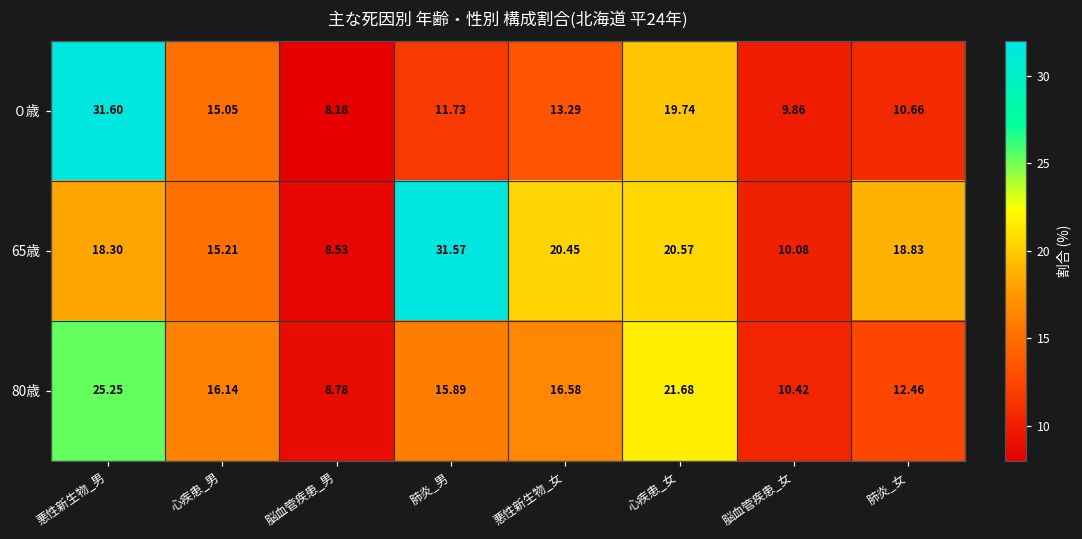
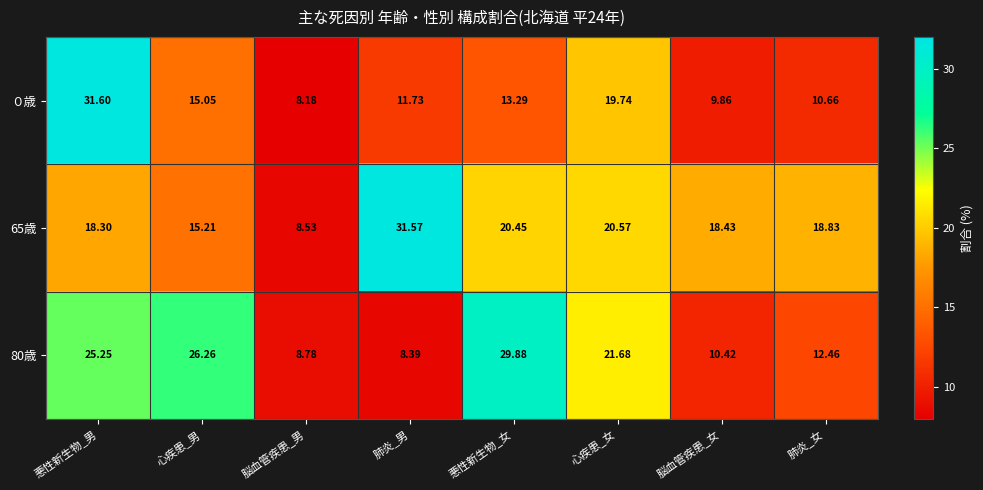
  {
    "０歳": {
      "悪性新生物_男": 31.60,
      "心疾患_男": 15.05,
      "脳血管疾患_男": 8.18,
      "肺炎_男": 11.73,
      "悪性新生物_女": 13.29,
      "心疾患_女": 19.74,
      "脳血管疾患_女": 9.86,
      "肺炎_女": 10.66
    },
    "65歳": {
      "悪性新生物_男": 18.30,
      "心疾患_男": 15.21,
      "脳血管疾患_男": 8.53,
      "肺炎_男": 31.57,
      "悪性新生物_女": 20.45,
      "心疾患_女": 20.57,
-     "脳血管疾患_女": 10.08,
+     "脳血管疾患_女": 18.43,
      "肺炎_女": 18.83
    },
    "80歳": {
      "悪性新生物_男": 25.25,
-     "心疾患_男": 16.14,
+     "心疾患_男": 26.26,
      "脳血管疾患_男": 8.78,
-     "肺炎_男": 15.89,
-     "悪性新生物_女": 16.58,
+     "肺炎_男": 8.39,
+     "悪性新生物_女": 29.88,
      "心疾患_女": 21.68,
      "脳血管疾患_女": 10.42,
      "肺炎_女": 12.46
    }
  }
